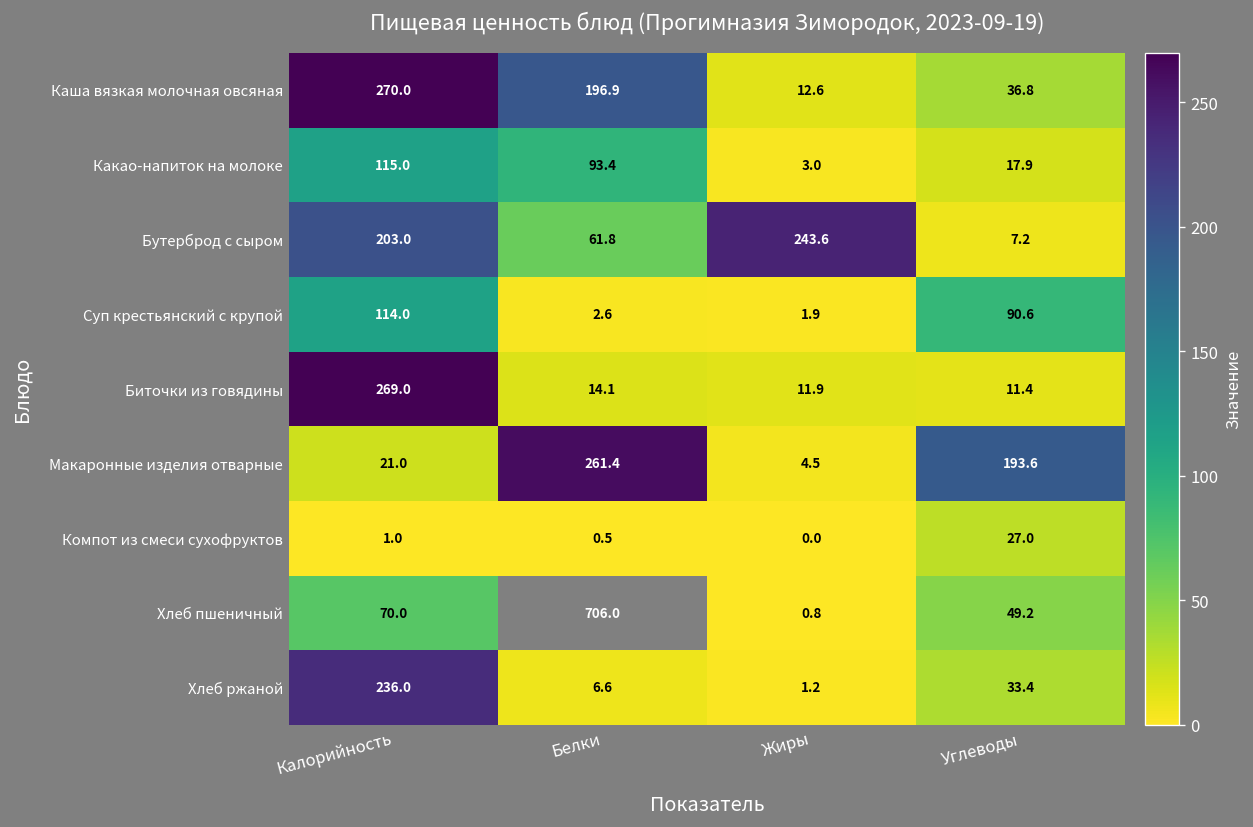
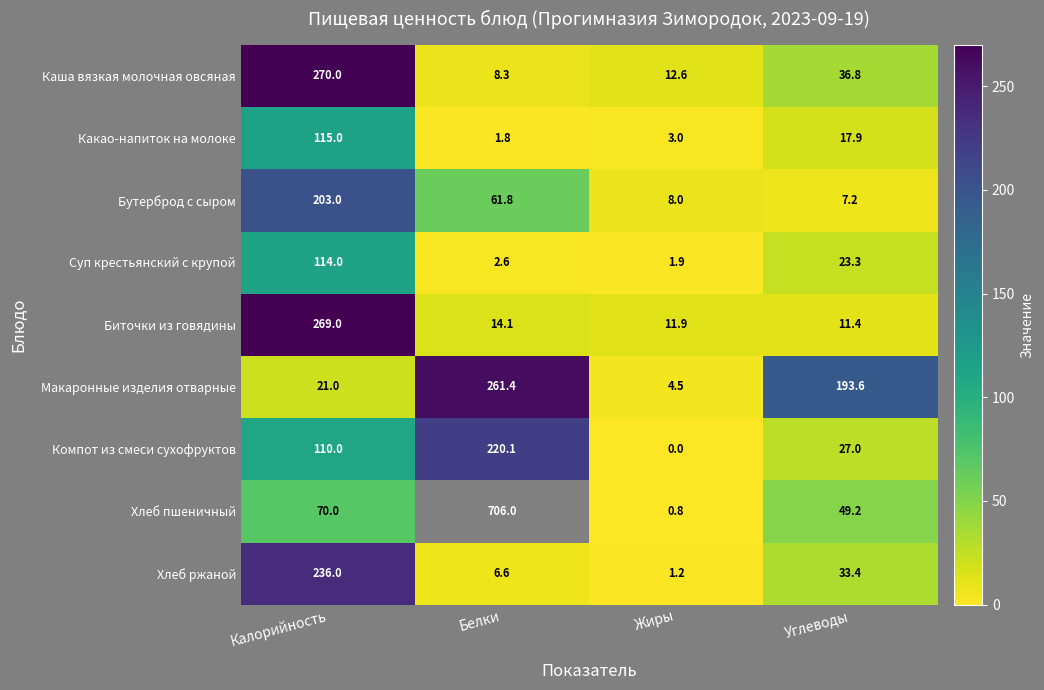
  {
    "Каша вязкая молочная овсяная": {
      "Калорийность": 270.0,
-     "Белки": 196.9,
+     "Белки": 8.3,
      "Жиры": 12.6,
      "Углеводы": 36.8
    },
    "Какао-напиток на молоке": {
      "Калорийность": 115.0,
-     "Белки": 93.4,
+     "Белки": 1.8,
      "Жиры": 3.0,
      "Углеводы": 17.9
    },
    "Бутерброд с сыром": {
      "Калорийность": 203.0,
      "Белки": 61.8,
-     "Жиры": 243.6,
+     "Жиры": 8.0,
      "Углеводы": 7.2
    },
    "Суп крестьянский с крупой": {
      "Калорийность": 114.0,
      "Белки": 2.6,
      "Жиры": 1.9,
-     "Углеводы": 90.6
+     "Углеводы": 23.3
    },
    "Биточки из говядины": {
      "Калорийность": 269.0,
      "Белки": 14.1,
      "Жиры": 11.9,
      "Углеводы": 11.4
    },
    "Макаронные изделия отварные": {
      "Калорийность": 21.0,
      "Белки": 261.4,
      "Жиры": 4.5,
      "Углеводы": 193.6
    },
    "Компот из смеси сухофруктов": {
-     "Калорийность": 1.0,
-     "Белки": 0.5,
+     "Калорийность": 110.0,
+     "Белки": 220.1,
      "Жиры": 0.0,
      "Углеводы": 27.0
    },
    "Хлеб пшеничный": {
      "Калорийность": 70.0,
      "Жиры": 0.8,
      "Углеводы": 49.2
    },
    "Хлеб ржаной": {
      "Калорийность": 236.0,
      "Белки": 6.6,
      "Жиры": 1.2,
      "Углеводы": 33.4
    }
  }
